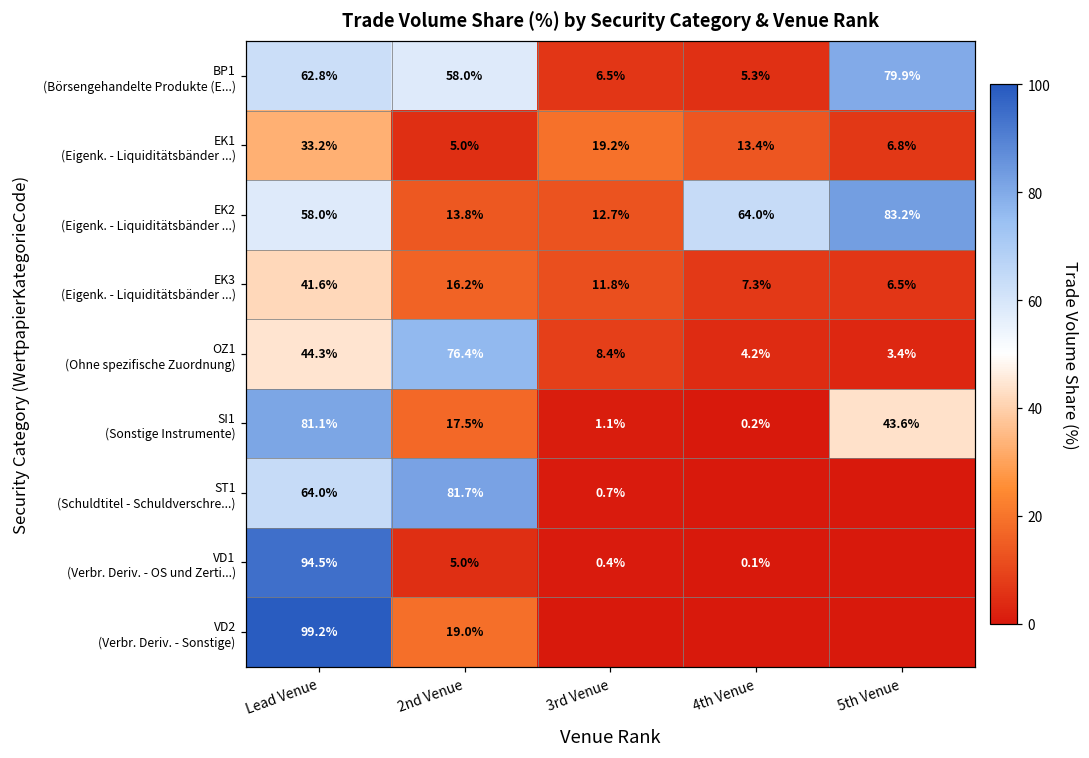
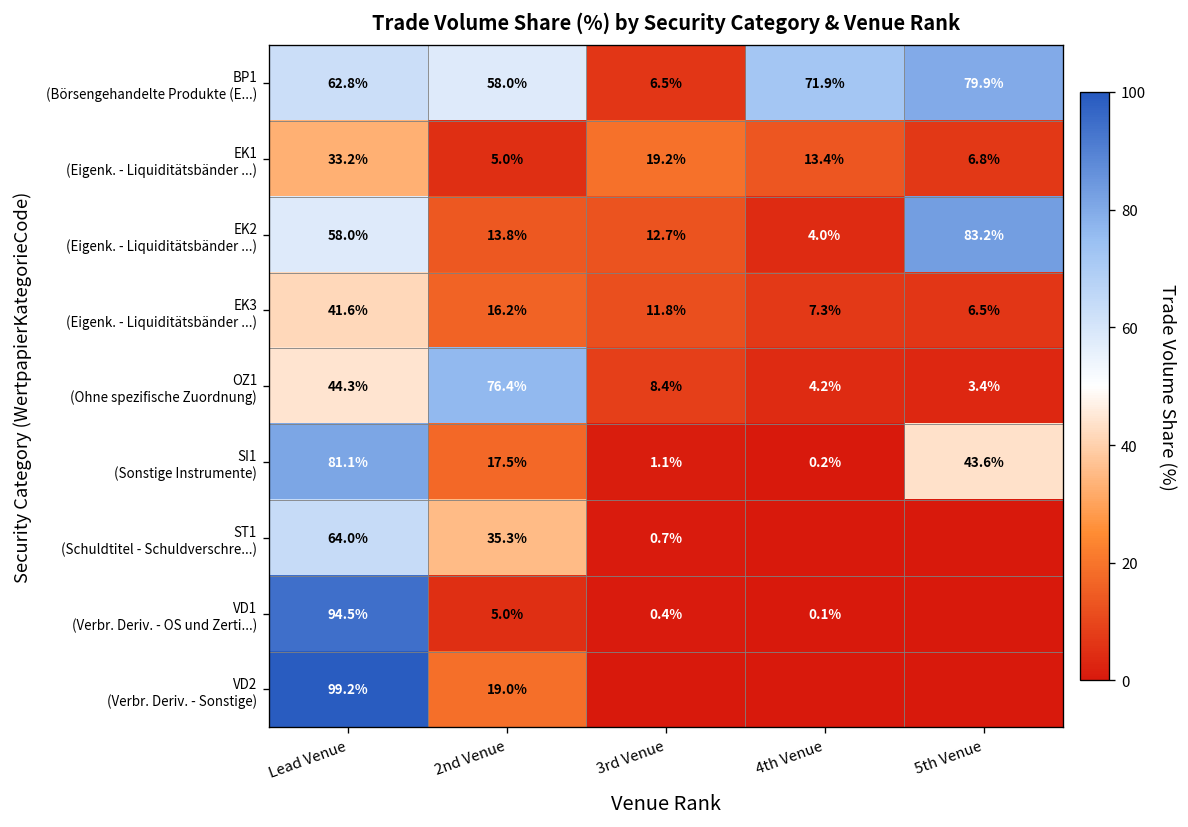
  {
    "BP1 (Börsengehandelte Produkte (E...)": {
      "Lead Venue": "62.8%",
      "2nd Venue": "58.0%",
      "3rd Venue": "6.5%",
-     "4th Venue": "5.3%",
+     "4th Venue": "71.9%",
      "5th Venue": "79.9%"
    },
    "EK1 (Eigenk. - Liquiditätsbänder ...)": {
      "Lead Venue": "33.2%",
      "2nd Venue": "5.0%",
      "3rd Venue": "19.2%",
      "4th Venue": "13.4%",
      "5th Venue": "6.8%"
    },
    "EK2 (Eigenk. - Liquiditätsbänder ...)": {
      "Lead Venue": "58.0%",
      "2nd Venue": "13.8%",
      "3rd Venue": "12.7%",
-     "4th Venue": "64.0%",
+     "4th Venue": "4.0%",
      "5th Venue": "83.2%"
    },
    "EK3 (Eigenk. - Liquiditätsbänder ...)": {
      "Lead Venue": "41.6%",
      "2nd Venue": "16.2%",
      "3rd Venue": "11.8%",
      "4th Venue": "7.3%",
      "5th Venue": "6.5%"
    },
    "OZ1 (Ohne spezifische Zuordnung)": {
      "Lead Venue": "44.3%",
      "2nd Venue": "76.4%",
      "3rd Venue": "8.4%",
      "4th Venue": "4.2%",
      "5th Venue": "3.4%"
    },
    "SI1 (Sonstige Instrumente)": {
      "Lead Venue": "81.1%",
      "2nd Venue": "17.5%",
      "3rd Venue": "1.1%",
      "4th Venue": "0.2%",
      "5th Venue": "43.6%"
    },
    "ST1 (Schuldtitel - Schuldverschre...)": {
      "Lead Venue": "64.0%",
-     "2nd Venue": "81.7%",
+     "2nd Venue": "35.3%",
      "3rd Venue": "0.7%"
    },
    "VD1 (Verbr. Deriv. - OS und Zerti...)": {
      "Lead Venue": "94.5%",
      "2nd Venue": "5.0%",
      "3rd Venue": "0.4%",
      "4th Venue": "0.1%"
    },
    "VD2 (Verbr. Deriv. - Sonstige)": {
      "Lead Venue": "99.2%",
      "2nd Venue": "19.0%"
    }
  }
